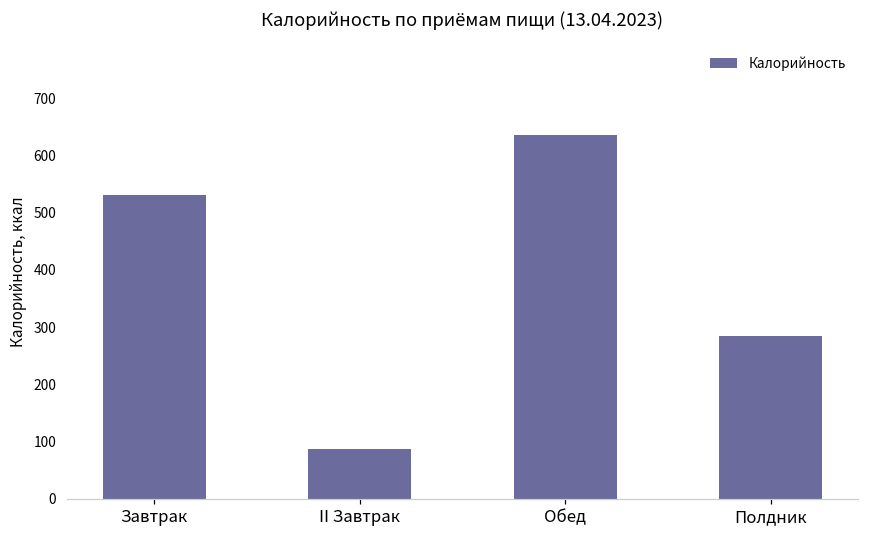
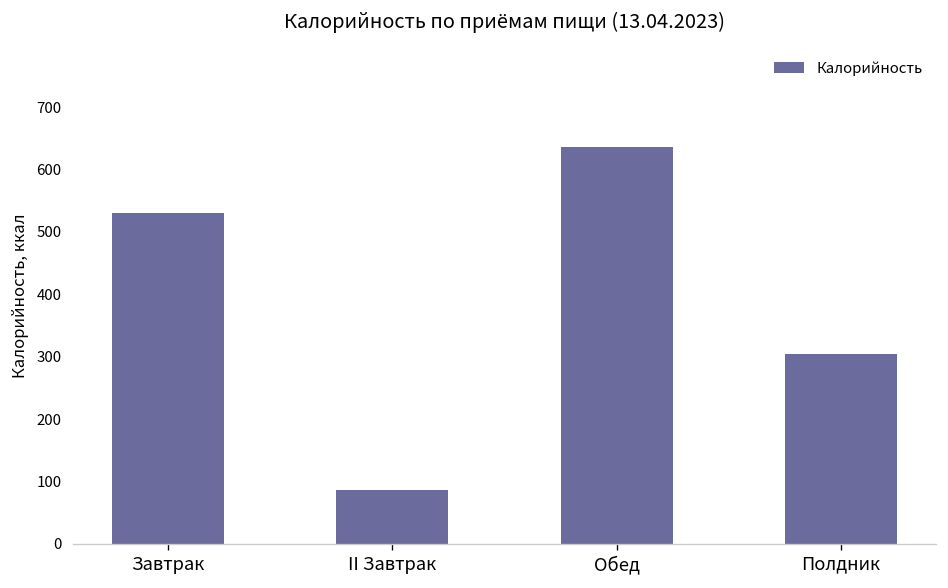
  {
    "Завтрак": 530,
    "II Завтрак": 90,
    "Обед": 640,
-   "Полдник": 280
+   "Полдник": 300
  }
